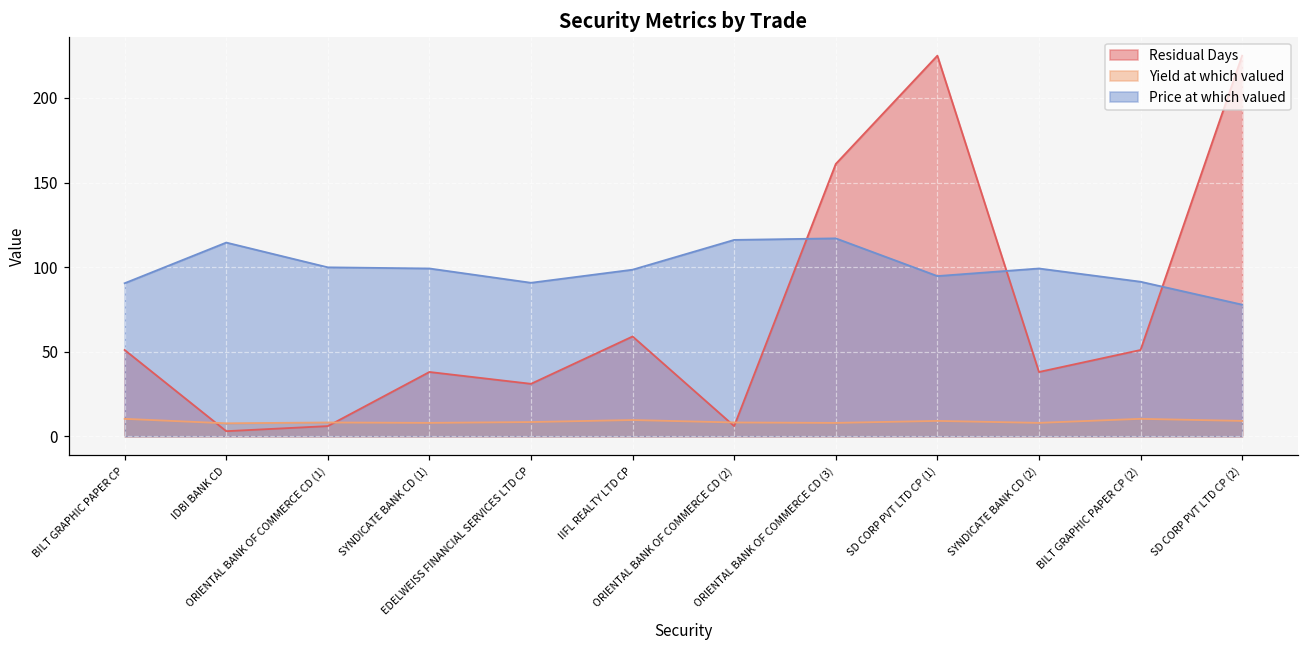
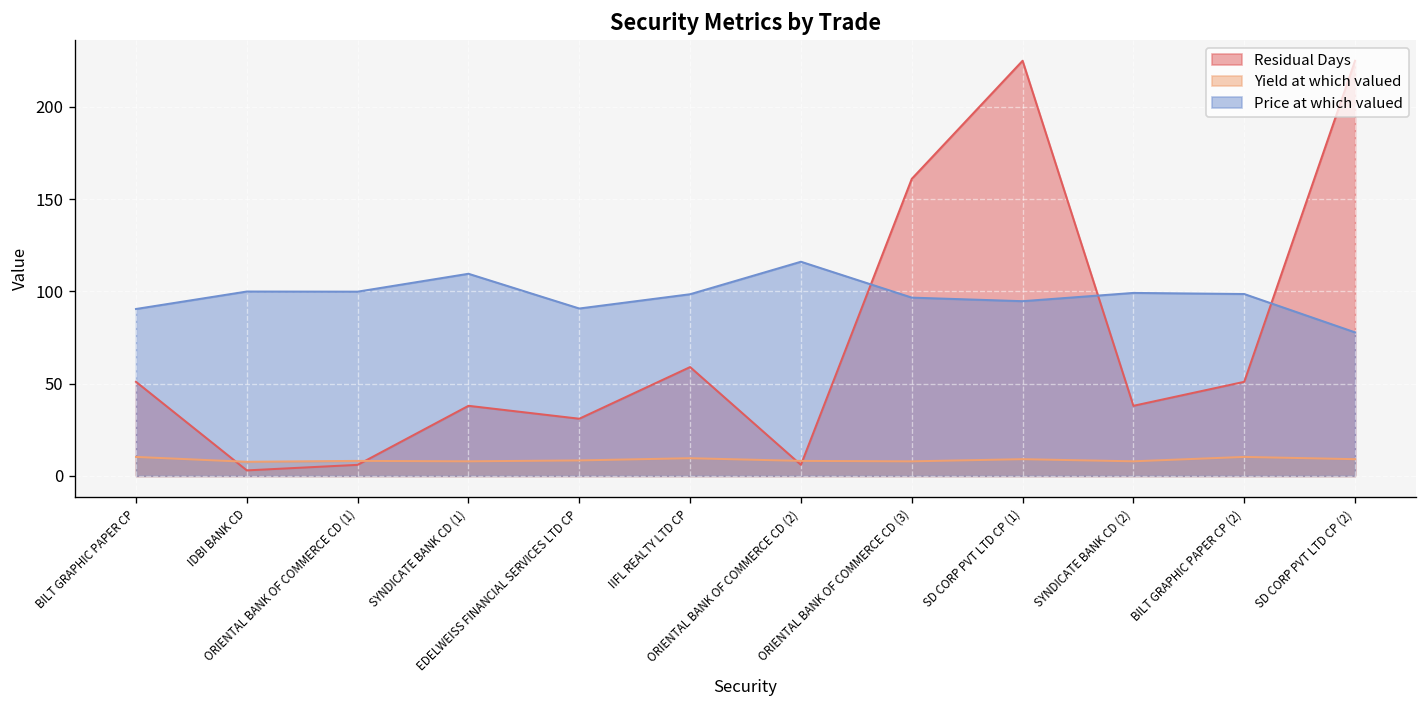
  {
    "Price at which valued": {
      "BILT GRAPHIC PAPER CP": 90,
-     "IDBI BANK CD": 115,
+     "IDBI BANK CD": 100,
      "ORIENTAL BANK OF COMMERCE CD (1)": 100,
-     "SYNDICATE BANK CD (1)": 99,
+     "SYNDICATE BANK CD (1)": 110,
      "EDELWEISS FINANCIAL SERVICES LTD CP": 91,
      "IIFL REALTY LTD CP": 98,
      "ORIENTAL BANK OF COMMERCE CD (2)": 116,
-     "ORIENTAL BANK OF COMMERCE CD (3)": 117,
+     "ORIENTAL BANK OF COMMERCE CD (3)": 97,
      "SD CORP PVT LTD CP (1)": 95,
      "SYNDICATE BANK CD (2)": 99,
-     "BILT GRAPHIC PAPER CP (2)": 91,
+     "BILT GRAPHIC PAPER CP (2)": 99,
      "SD CORP PVT LTD CP (2)": 78
    }
  }
